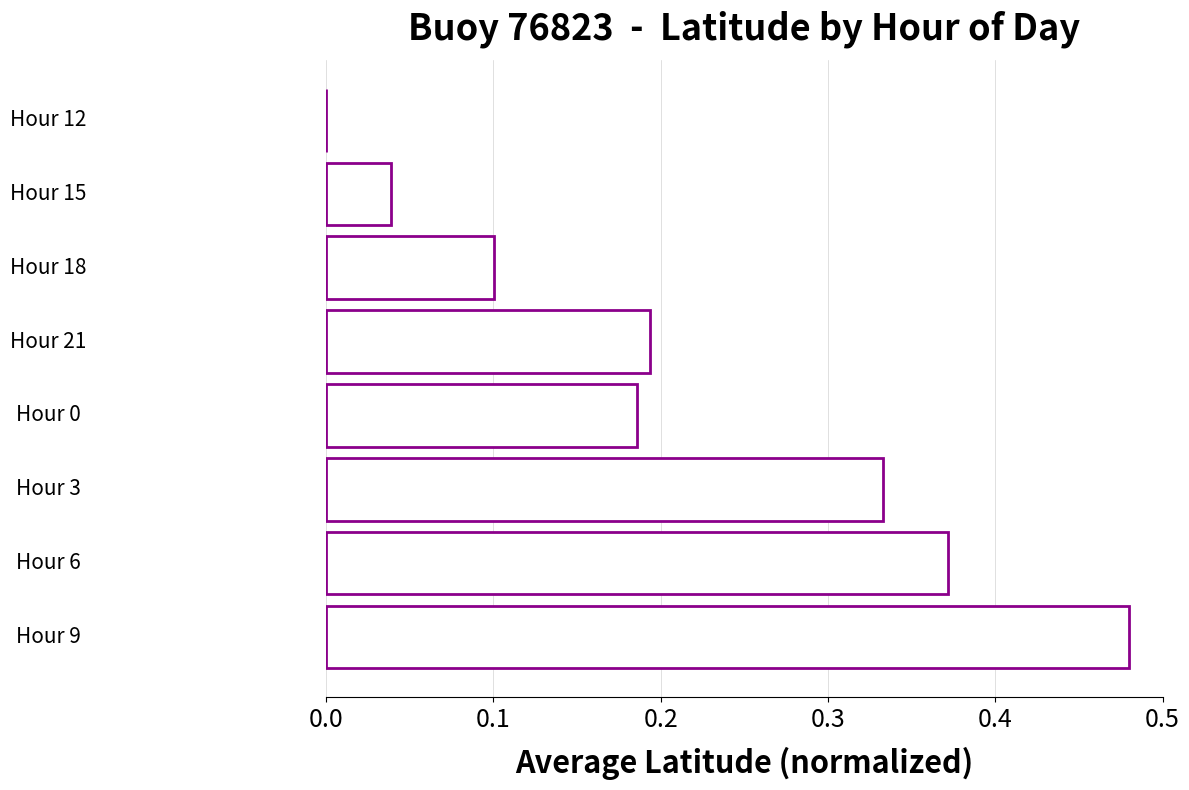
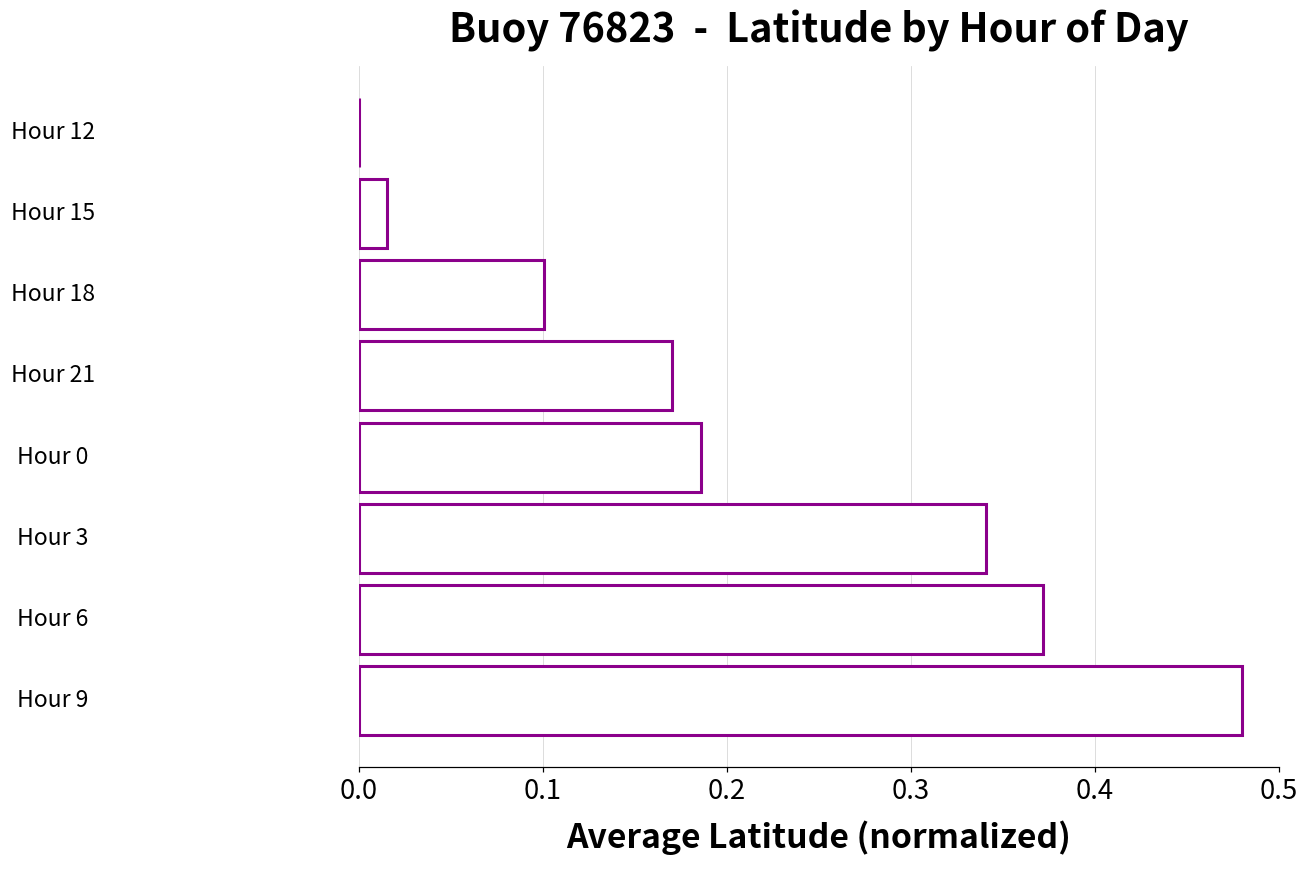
  {
    "Hour 12": 0.000,
-   "Hour 15": 0.039,
+   "Hour 15": 0.015,
    "Hour 18": 0.101,
-   "Hour 21": 0.194,
+   "Hour 21": 0.170,
    "Hour 0": 0.186,
-   "Hour 3": 0.333,
+   "Hour 3": 0.341,
    "Hour 6": 0.372,
    "Hour 9": 0.480
  }
